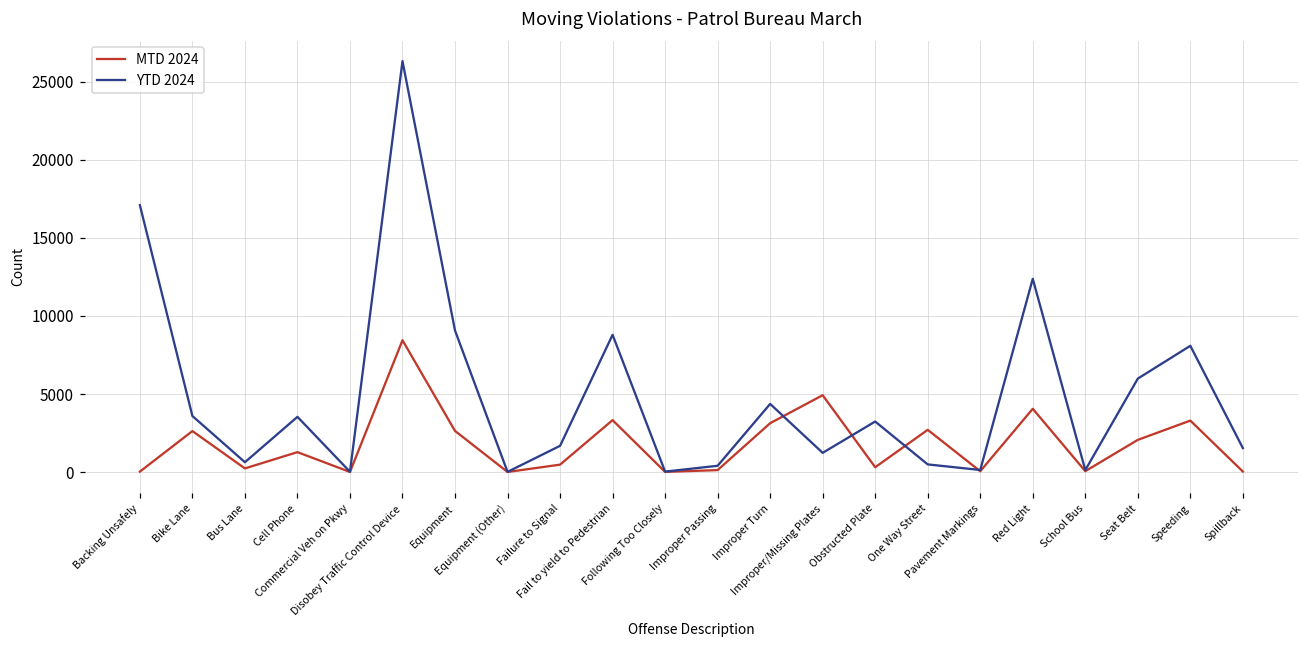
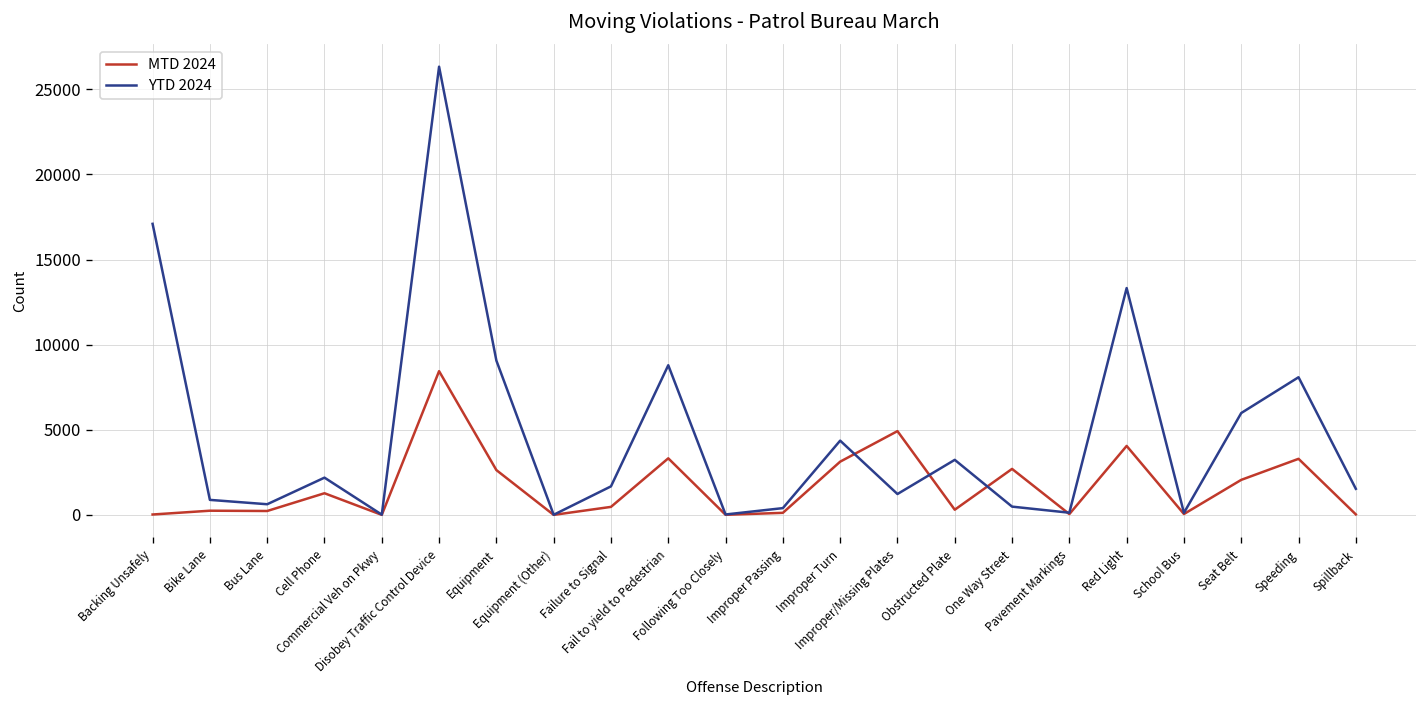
  {
    "MTD 2024": {
      "Backing Unsafely": 0,
-     "Bike Lane": 2600,
+     "Bike Lane": 200,
      "Bus Lane": 200,
      "Cell Phone": 1300,
      "Disobey Traffic Control Device": 8400,
      "Equipment": 2600,
      "Failure to Signal": 500,
      "Fail to yield to Pedestrian": 3300,
      "Improper Passing": 100,
      "Improper Turn": 3100,
      "Improper/Missing Plates": 4900,
      "Obstructed Plate": 300,
      "One Way Street": 2700,
      "Red Light": 4100,
      "Seat Belt": 2100,
      "Speeding": 3300,
      "Spillback": 0
    },
    "YTD 2024": {
      "Backing Unsafely": 17100,
-     "Bike Lane": 3600,
+     "Bike Lane": 900,
      "Bus Lane": 600,
-     "Cell Phone": 3500,
+     "Cell Phone": 2200,
      "Disobey Traffic Control Device": 26300,
      "Equipment": 9100,
      "Failure to Signal": 1700,
      "Fail to yield to Pedestrian": 8800,
      "Improper Passing": 400,
      "Improper Turn": 4400,
      "Improper/Missing Plates": 1200,
      "Obstructed Plate": 3200,
      "One Way Street": 500,
-     "Red Light": 12400,
+     "Red Light": 13300,
      "Seat Belt": 6000,
      "Speeding": 8100,
      "Spillback": 1500
    }
  }
